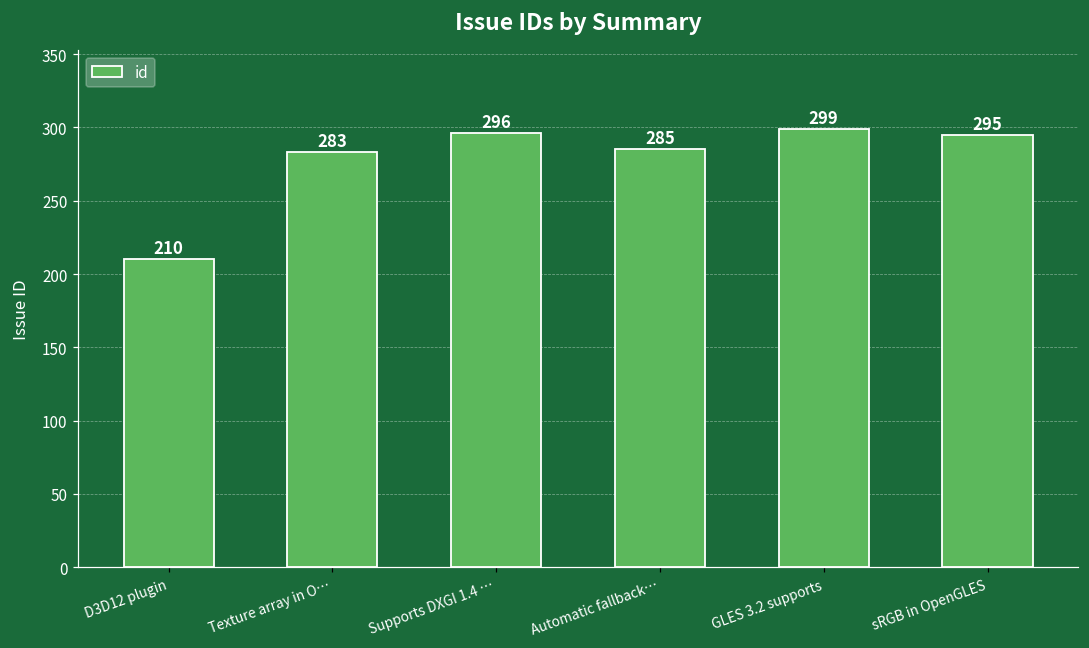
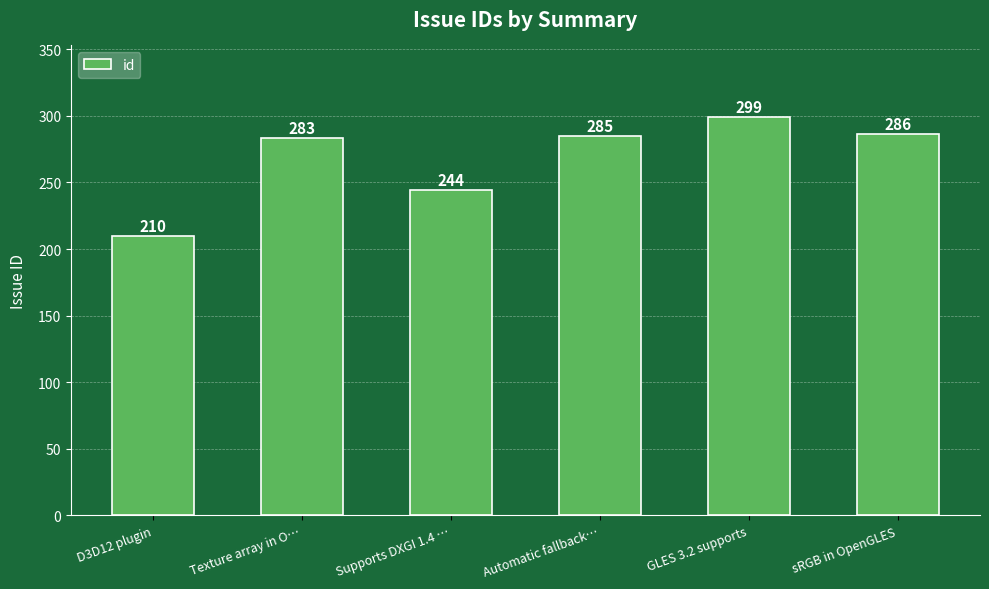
  {
    "D3D12 plugin": 210,
    "Texture array in O…": 283,
-   "Supports DXGI 1.4 …": 296,
+   "Supports DXGI 1.4 …": 244,
    "Automatic fallback…": 285,
    "GLES 3.2 supports": 299,
-   "sRGB in OpenGLES": 295
+   "sRGB in OpenGLES": 286
  }
